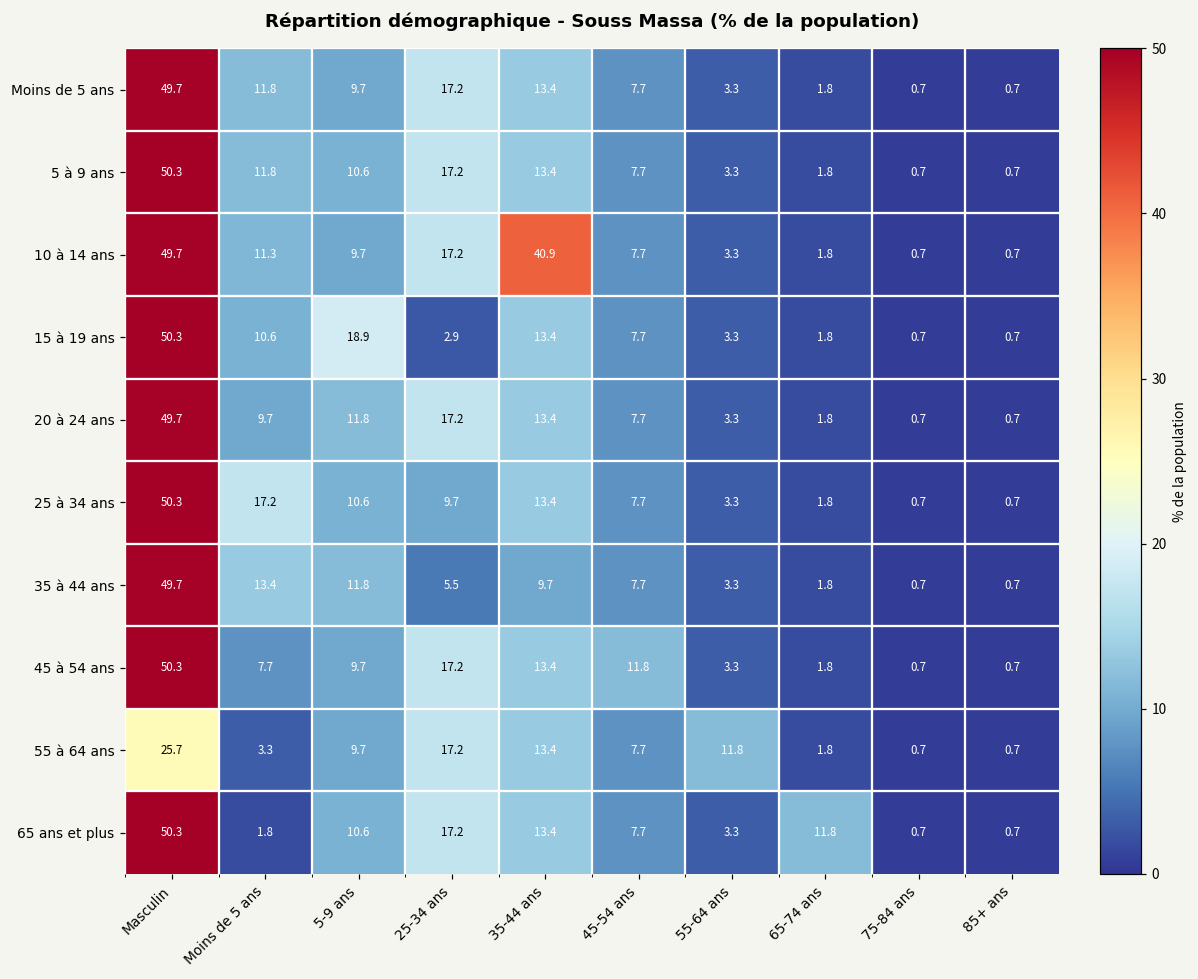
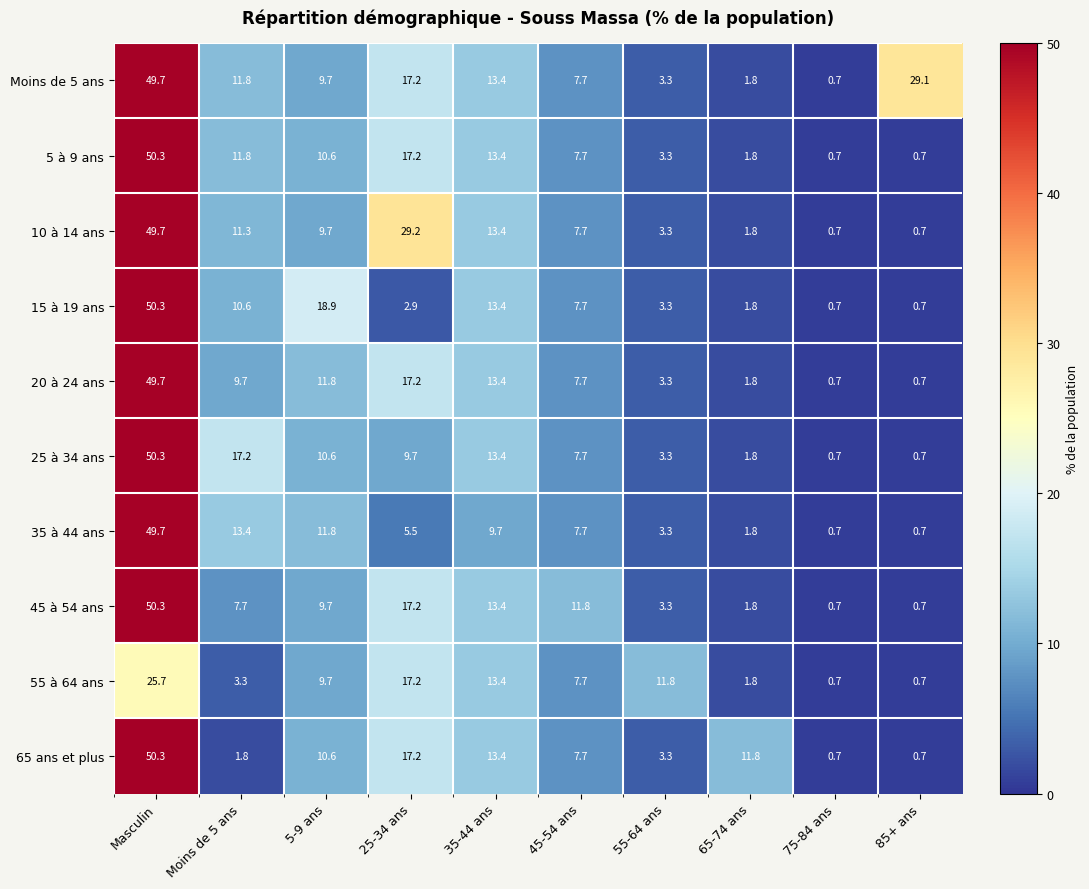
  {
    "Moins de 5 ans": {
      "Masculin": 49.7,
      "Moins de 5 ans": 11.8,
      "5-9 ans": 9.7,
      "25-34 ans": 17.2,
      "35-44 ans": 13.4,
      "45-54 ans": 7.7,
      "55-64 ans": 3.3,
      "65-74 ans": 1.8,
      "75-84 ans": 0.7,
-     "85+ ans": 0.7
+     "85+ ans": 29.1
    },
    "5 à 9 ans": {
      "Masculin": 50.3,
      "Moins de 5 ans": 11.8,
      "5-9 ans": 10.6,
      "25-34 ans": 17.2,
      "35-44 ans": 13.4,
      "45-54 ans": 7.7,
      "55-64 ans": 3.3,
      "65-74 ans": 1.8,
      "75-84 ans": 0.7,
      "85+ ans": 0.7
    },
    "10 à 14 ans": {
      "Masculin": 49.7,
      "Moins de 5 ans": 11.3,
      "5-9 ans": 9.7,
-     "25-34 ans": 17.2,
-     "35-44 ans": 40.9,
+     "25-34 ans": 29.2,
+     "35-44 ans": 13.4,
      "45-54 ans": 7.7,
      "55-64 ans": 3.3,
      "65-74 ans": 1.8,
      "75-84 ans": 0.7,
      "85+ ans": 0.7
    },
    "15 à 19 ans": {
      "Masculin": 50.3,
      "Moins de 5 ans": 10.6,
      "5-9 ans": 18.9,
      "25-34 ans": 2.9,
      "35-44 ans": 13.4,
      "45-54 ans": 7.7,
      "55-64 ans": 3.3,
      "65-74 ans": 1.8,
      "75-84 ans": 0.7,
      "85+ ans": 0.7
    },
    "20 à 24 ans": {
      "Masculin": 49.7,
      "Moins de 5 ans": 9.7,
      "5-9 ans": 11.8,
      "25-34 ans": 17.2,
      "35-44 ans": 13.4,
      "45-54 ans": 7.7,
      "55-64 ans": 3.3,
      "65-74 ans": 1.8,
      "75-84 ans": 0.7,
      "85+ ans": 0.7
    },
    "25 à 34 ans": {
      "Masculin": 50.3,
      "Moins de 5 ans": 17.2,
      "5-9 ans": 10.6,
      "25-34 ans": 9.7,
      "35-44 ans": 13.4,
      "45-54 ans": 7.7,
      "55-64 ans": 3.3,
      "65-74 ans": 1.8,
      "75-84 ans": 0.7,
      "85+ ans": 0.7
    },
    "35 à 44 ans": {
      "Masculin": 49.7,
      "Moins de 5 ans": 13.4,
      "5-9 ans": 11.8,
      "25-34 ans": 5.5,
      "35-44 ans": 9.7,
      "45-54 ans": 7.7,
      "55-64 ans": 3.3,
      "65-74 ans": 1.8,
      "75-84 ans": 0.7,
      "85+ ans": 0.7
    },
    "45 à 54 ans": {
      "Masculin": 50.3,
      "Moins de 5 ans": 7.7,
      "5-9 ans": 9.7,
      "25-34 ans": 17.2,
      "35-44 ans": 13.4,
      "45-54 ans": 11.8,
      "55-64 ans": 3.3,
      "65-74 ans": 1.8,
      "75-84 ans": 0.7,
      "85+ ans": 0.7
    },
    "55 à 64 ans": {
      "Masculin": 25.7,
      "Moins de 5 ans": 3.3,
      "5-9 ans": 9.7,
      "25-34 ans": 17.2,
      "35-44 ans": 13.4,
      "45-54 ans": 7.7,
      "55-64 ans": 11.8,
      "65-74 ans": 1.8,
      "75-84 ans": 0.7,
      "85+ ans": 0.7
    },
    "65 ans et plus": {
      "Masculin": 50.3,
      "Moins de 5 ans": 1.8,
      "5-9 ans": 10.6,
      "25-34 ans": 17.2,
      "35-44 ans": 13.4,
      "45-54 ans": 7.7,
      "55-64 ans": 3.3,
      "65-74 ans": 11.8,
      "75-84 ans": 0.7,
      "85+ ans": 0.7
    }
  }
